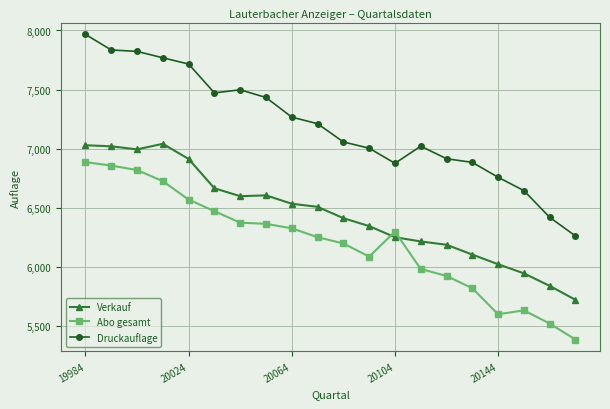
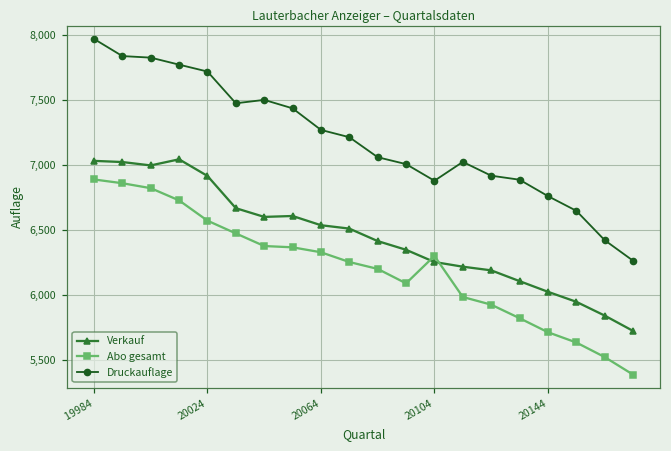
  {
    "Abo gesamt": {
      "19984": "6,890",
      "20024": "6,570",
      "20064": "6,330",
      "20104": "6,300",
-     "20144": "5,600"
+     "20144": "5,710"
    }
  }
